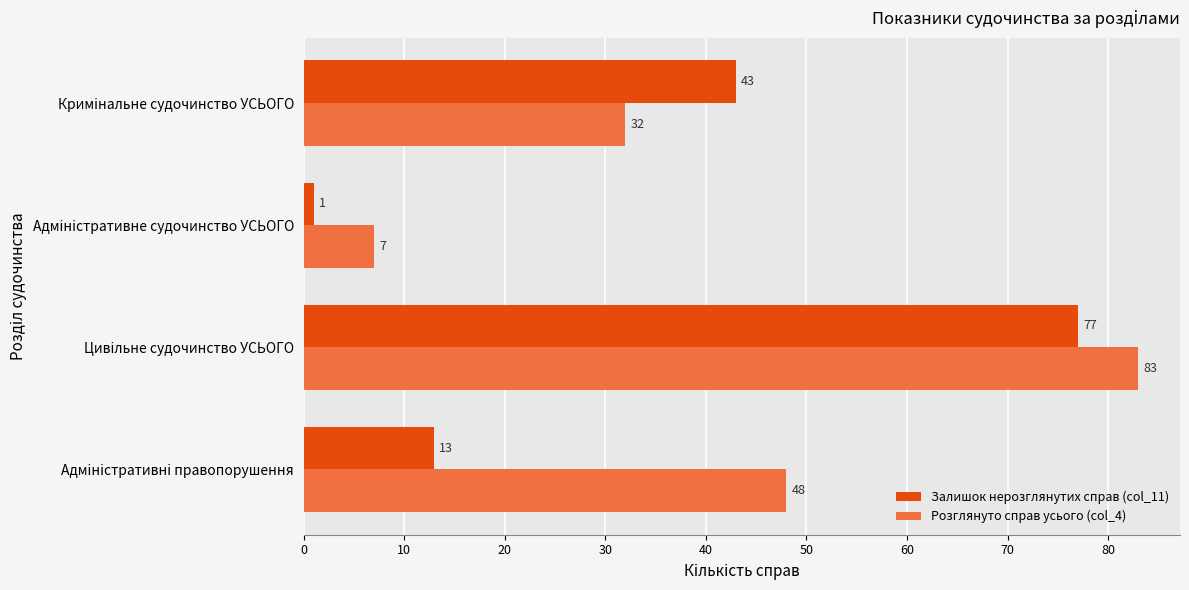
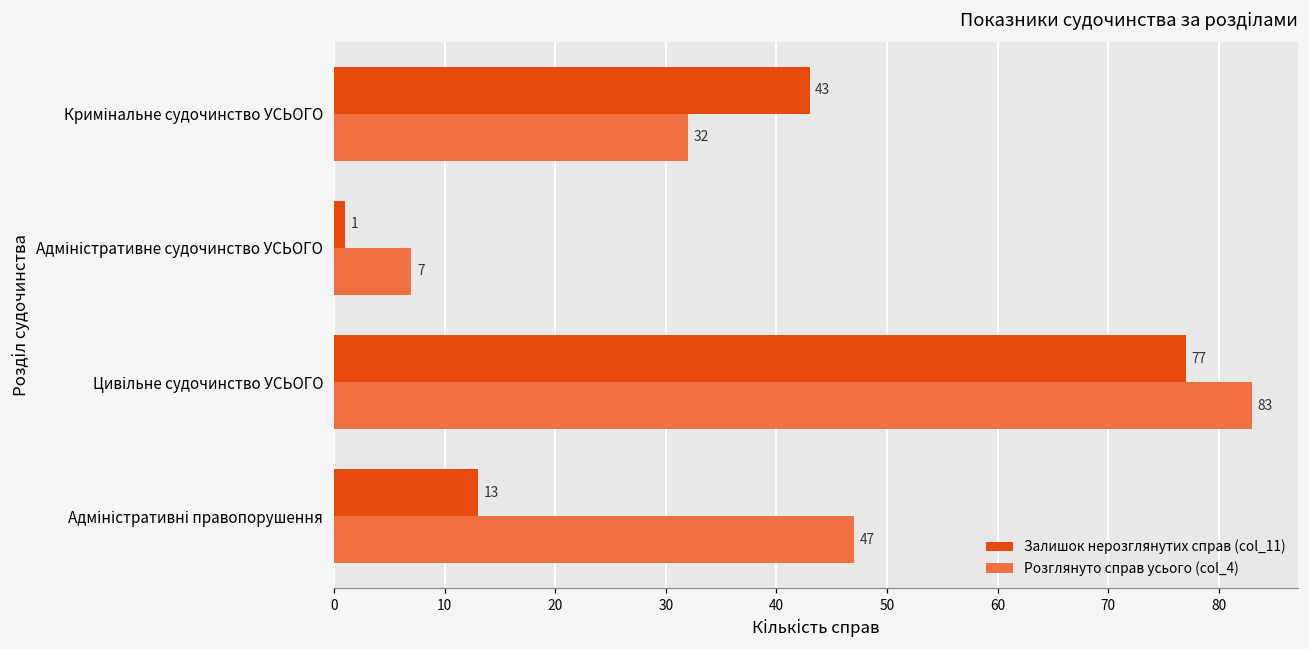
  {
    "Залишок нерозглянутих справ (col_11)": {
      "Кримінальне судочинство УСЬОГО": 43,
      "Адміністративне судочинство УСЬОГО": 1,
      "Цивільне судочинство УСЬОГО": 77,
      "Адміністративні правопорушення": 13
    },
    "Розглянуто справ усього (col_4)": {
      "Кримінальне судочинство УСЬОГО": 32,
      "Адміністративне судочинство УСЬОГО": 7,
      "Цивільне судочинство УСЬОГО": 83,
-     "Адміністративні правопорушення": 48
+     "Адміністративні правопорушення": 47
    }
  }
